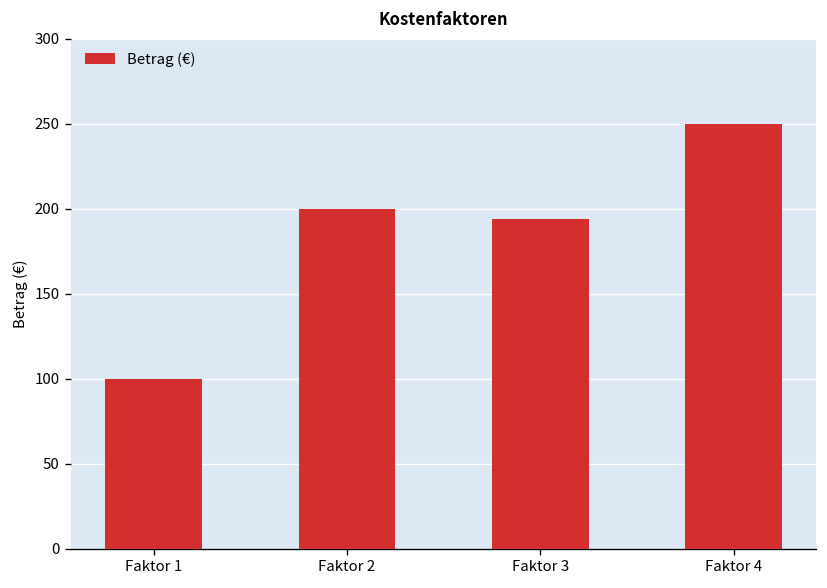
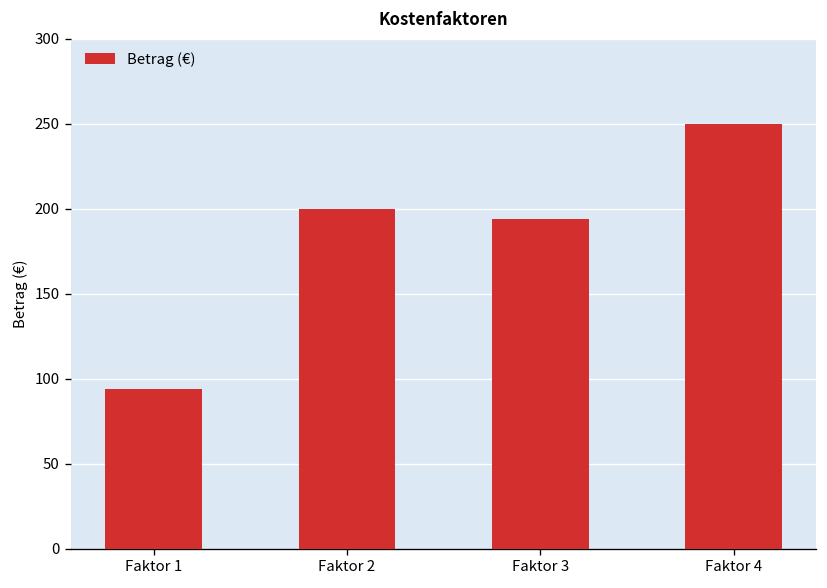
  {
-   "Faktor 1": 100,
+   "Faktor 1": 94,
    "Faktor 2": 200,
    "Faktor 3": 194,
    "Faktor 4": 250
  }
